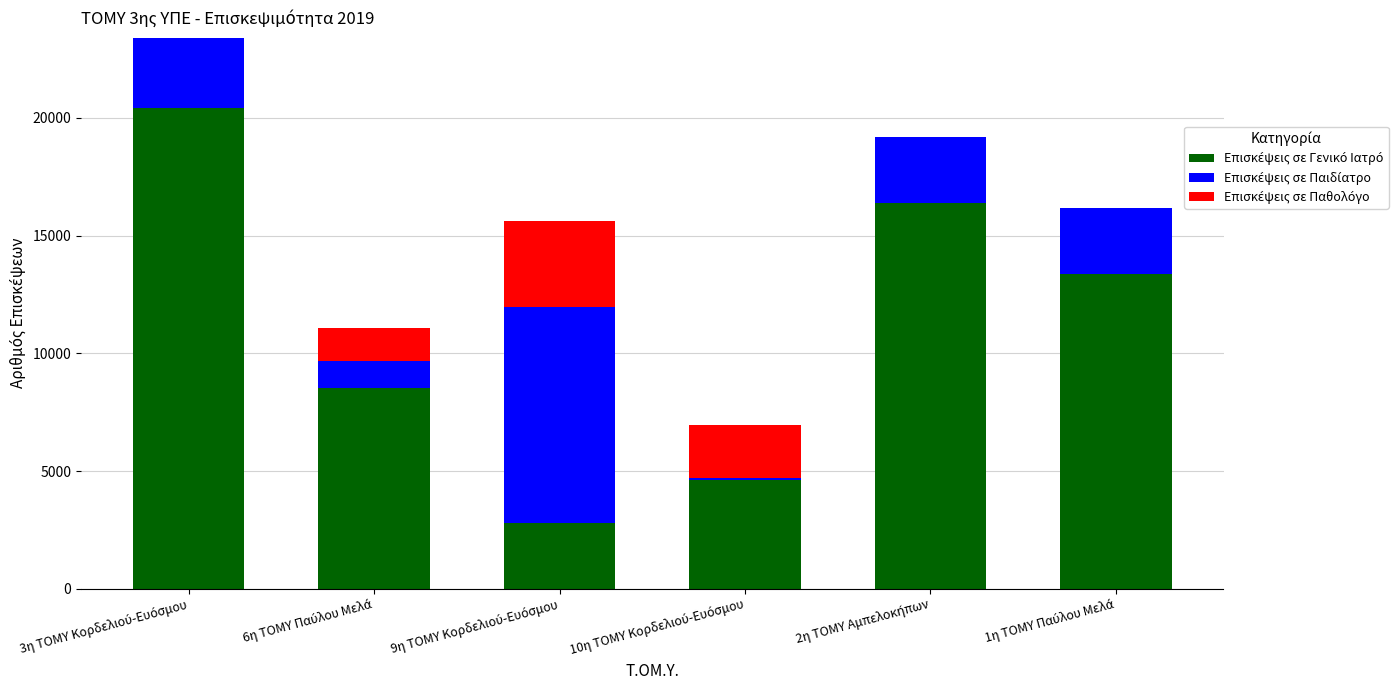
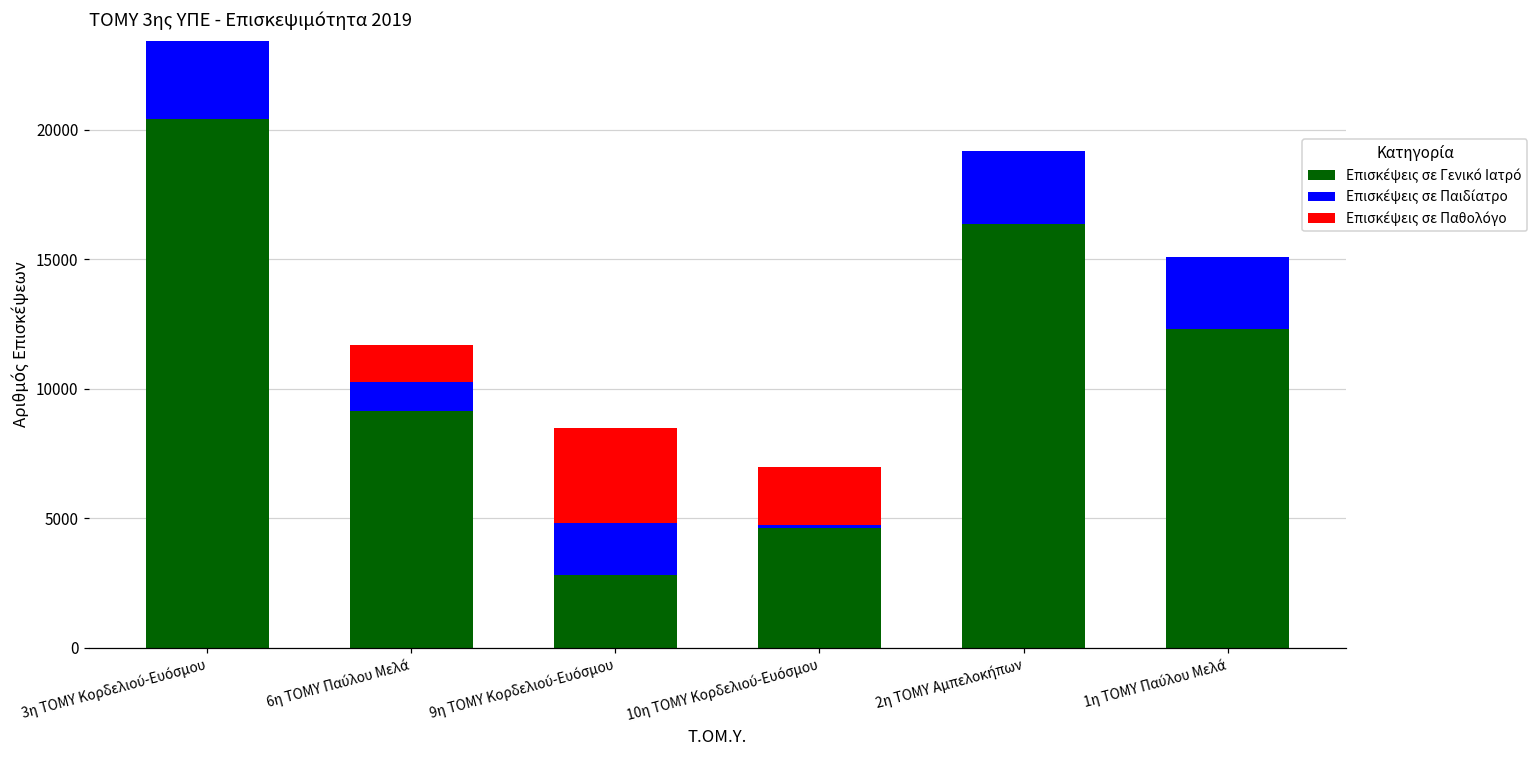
  {
    "Επισκέψεις σε Γενικό Ιατρό": {
      "3η ΤΟΜΥ Κορδελιού-Ευόσμου": 20400,
-     "6η ΤΟΜΥ Παύλου Μελά": 8500,
+     "6η ΤΟΜΥ Παύλου Μελά": 9100,
      "9η ΤΟΜΥ Κορδελιού-Ευόσμου": 2800,
      "10η ΤΟΜΥ Κορδελιού-Ευόσμου": 4600,
      "2η ΤΟΜΥ Αμπελοκήπων": 16400,
-     "1η ΤΟΜΥ Παύλου Μελά": 13400
+     "1η ΤΟΜΥ Παύλου Μελά": 12300
    },
    "Επισκέψεις σε Παιδίατρο": {
      "3η ΤΟΜΥ Κορδελιού-Ευόσμου": 3000,
      "6η ΤΟΜΥ Παύλου Μελά": 1100,
-     "9η ΤΟΜΥ Κορδελιού-Ευόσμου": 9200,
+     "9η ΤΟΜΥ Κορδελιού-Ευόσμου": 2000,
      "2η ΤΟΜΥ Αμπελοκήπων": 2800,
      "1η ΤΟΜΥ Παύλου Μελά": 2800
    },
    "Επισκέψεις σε Παθολόγο": {
      "3η ΤΟΜΥ Κορδελιού-Ευόσμου": 0,
      "6η ΤΟΜΥ Παύλου Μελά": 1400,
      "9η ΤΟΜΥ Κορδελιού-Ευόσμου": 3700,
      "10η ΤΟΜΥ Κορδελιού-Ευόσμου": 2200,
      "2η ΤΟΜΥ Αμπελοκήπων": 0,
      "1η ΤΟΜΥ Παύλου Μελά": 0
    }
  }
